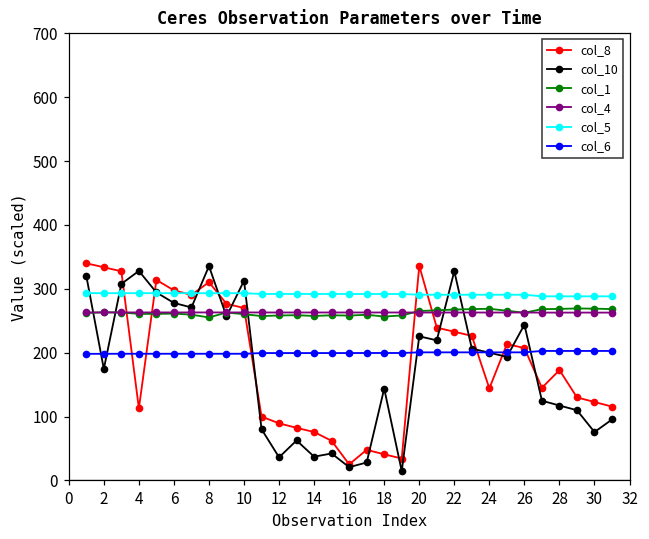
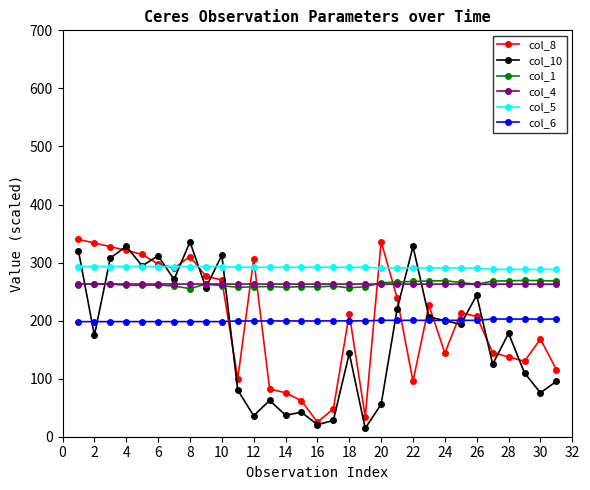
  {
    "col_8": {
      "2": 330,
-     "4": 110,
+     "4": 320,
      "8": 310,
      "10": 270,
-     "12": 90,
+     "12": 310,
      "14": 80,
      "16": 30,
-     "18": 40,
+     "18": 210,
      "20": 340,
-     "22": 230,
+     "22": 100,
      "24": 140,
      "26": 210,
-     "28": 170,
-     "30": 120
+     "28": 140,
+     "30": 170
    },
    "col_10": {
      "2": 170,
      "4": 330,
-     "6": 280,
+     "6": 310,
      "8": 340,
      "10": 310,
      "12": 40,
      "14": 40,
      "16": 20,
      "18": 140,
-     "20": 230,
+     "20": 60,
      "22": 330,
      "26": 240,
-     "28": 120,
+     "28": 180,
      "30": 80
    },
    "col_1": {
      "8": 260,
      "12": 260,
      "14": 260,
      "16": 260,
      "18": 260,
      "22": 270,
      "24": 270,
      "28": 270,
      "30": 270
    },
    "col_4": {
      "8": 260,
      "12": 260,
      "14": 260,
      "16": 260,
      "18": 260,
      "22": 260,
      "24": 260,
      "28": 260,
      "30": 260
    },
    "col_5": {
      "2": 290,
      "4": 290,
      "8": 290,
      "10": 290,
      "12": 290,
      "14": 290,
      "16": 290,
      "18": 290,
      "20": 290,
      "22": 290,
      "24": 290,
      "26": 290,
      "28": 290,
      "30": 290
    },
    "col_6": {
      "2": 200,
      "4": 200,
      "6": 200,
      "8": 200,
      "10": 200,
      "12": 200,
      "14": 200,
      "16": 200,
      "18": 200,
      "20": 200,
      "22": 200,
      "26": 200,
      "28": 200,
      "30": 200
    }
  }
